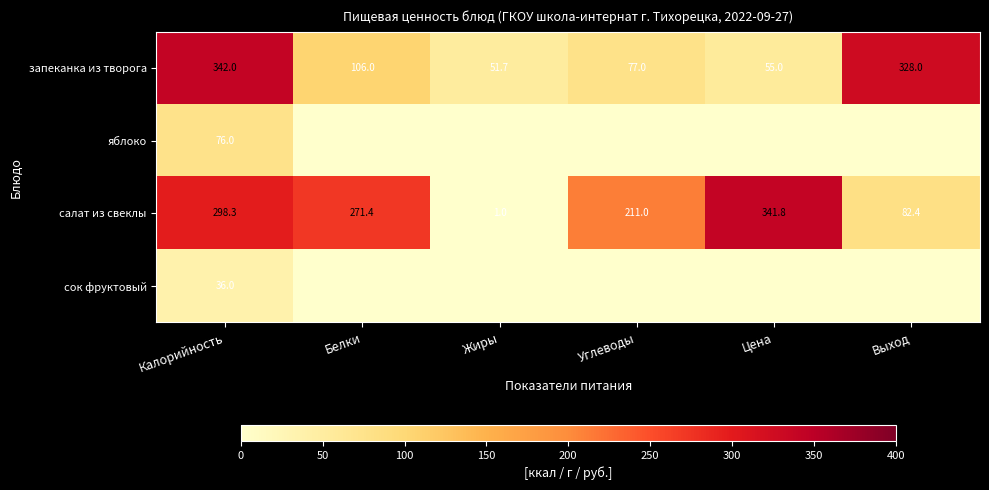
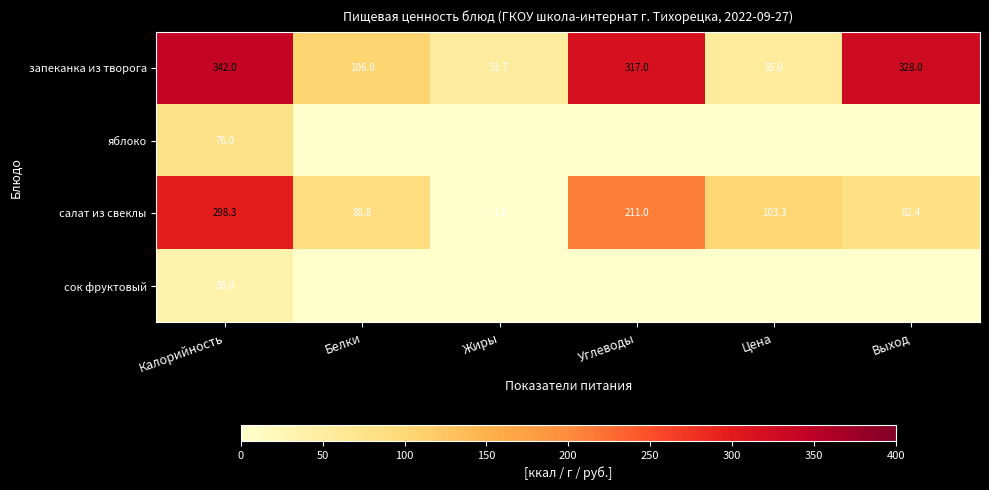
  {
    "запеканка из творога": {
      "Калорийность": 342.0,
      "Белки": 106.0,
      "Жиры": 51.7,
-     "Углеводы": 77.0,
+     "Углеводы": 317.0,
      "Цена": 55.0,
      "Выход": 328.0
    },
    "яблоко": {
      "Калорийность": 76.0
    },
    "салат из свеклы": {
      "Калорийность": 298.3,
-     "Белки": 271.4,
+     "Белки": 88.8,
      "Жиры": 1.0,
      "Углеводы": 211.0,
-     "Цена": 341.8,
+     "Цена": 103.3,
      "Выход": 82.4
    },
    "сок фруктовый": {
      "Калорийность": 36.0
    }
  }
